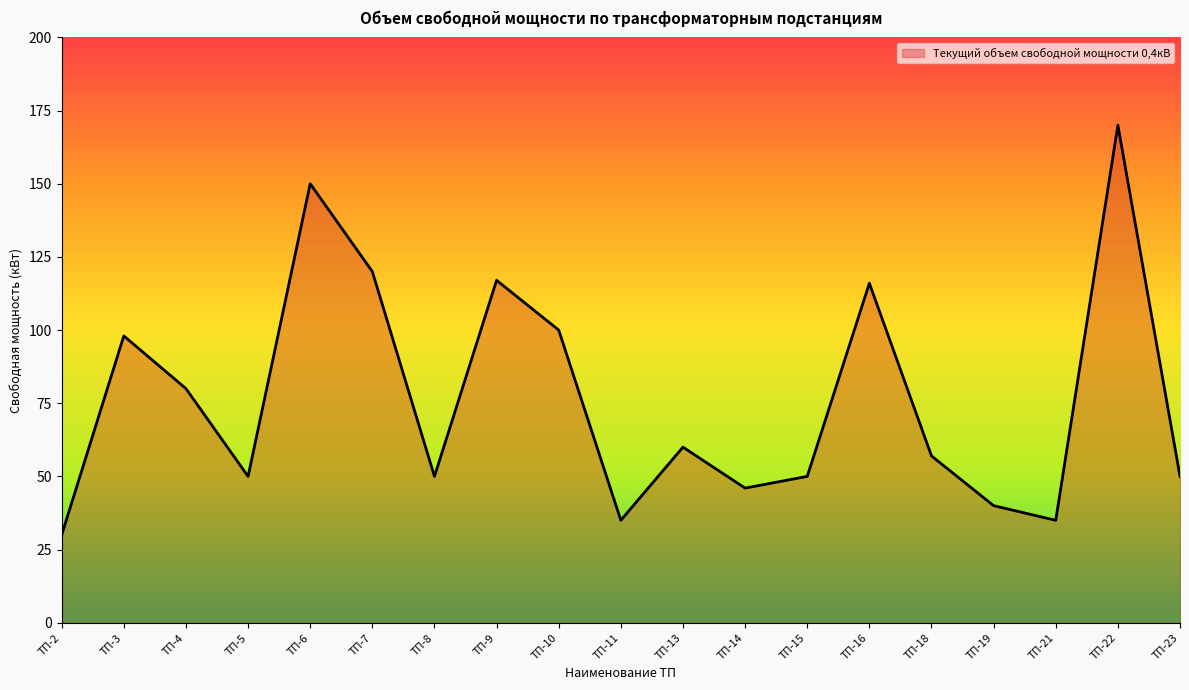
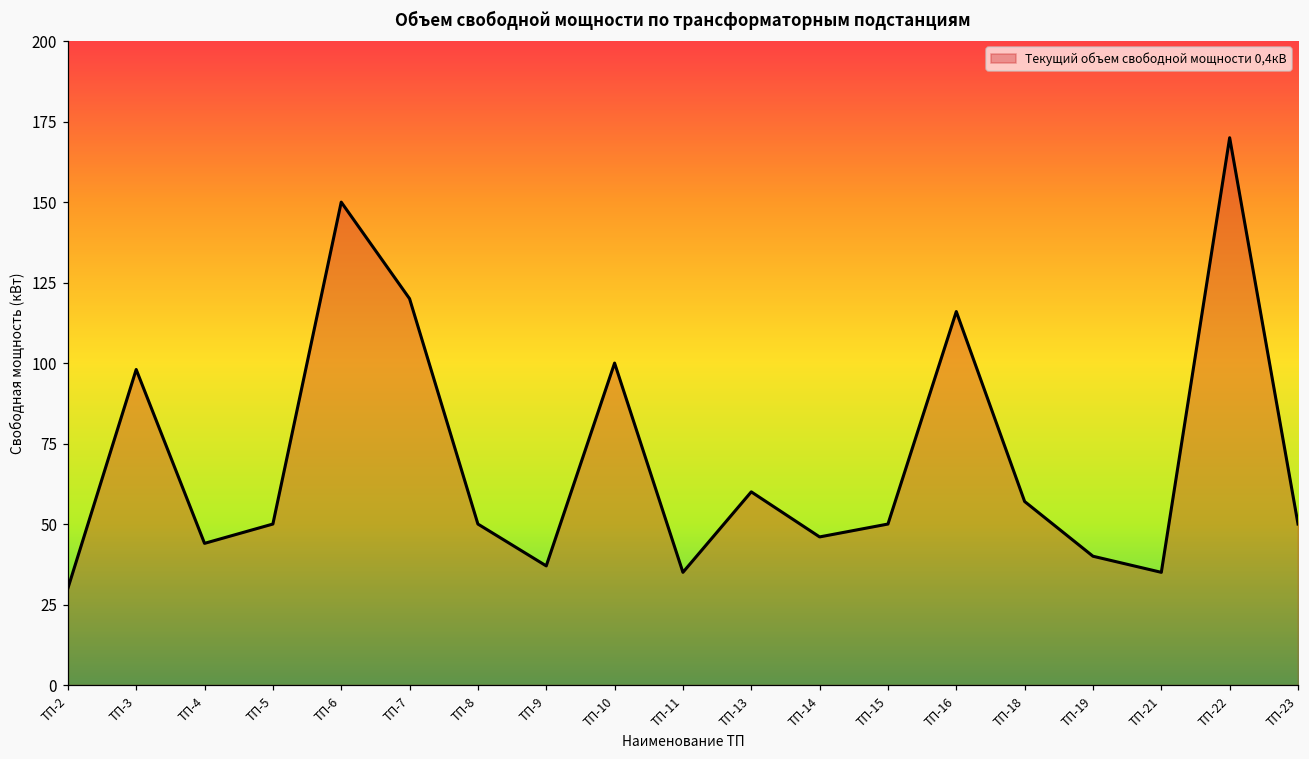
  {
    "ТП-2": 30,
    "ТП-3": 98,
-   "ТП-4": 80,
+   "ТП-4": 44,
    "ТП-5": 50,
    "ТП-6": 150,
    "ТП-7": 120,
    "ТП-8": 50,
-   "ТП-9": 117,
+   "ТП-9": 37,
    "ТП-10": 100,
    "ТП-11": 35,
    "ТП-13": 60,
    "ТП-14": 46,
    "ТП-15": 50,
    "ТП-16": 116,
    "ТП-18": 57,
    "ТП-19": 40,
    "ТП-21": 35,
    "ТП-22": 170,
    "ТП-23": 50
  }
